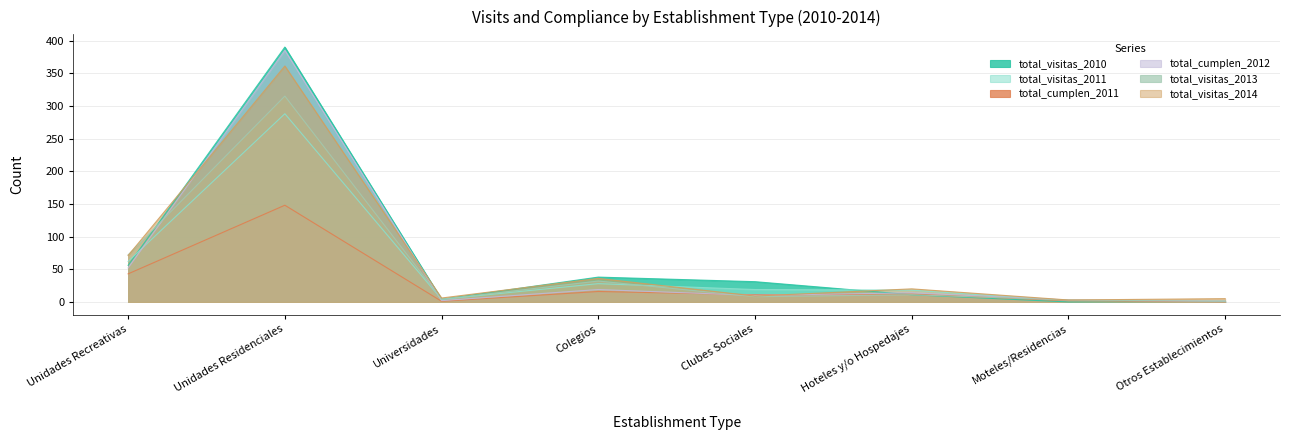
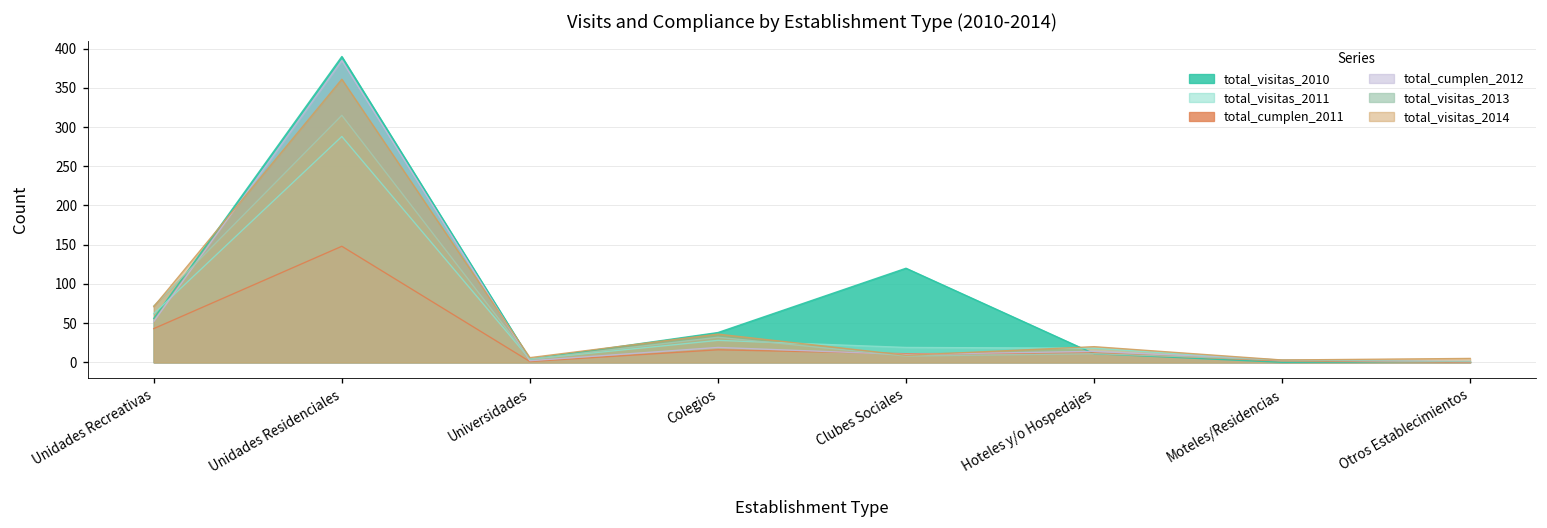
  {
    "total_visitas_2010": {
      "Unidades Recreativas": 60,
      "Unidades Residenciales": 390,
-     "Clubes Sociales": 30
+     "Clubes Sociales": 120
    }
  }
